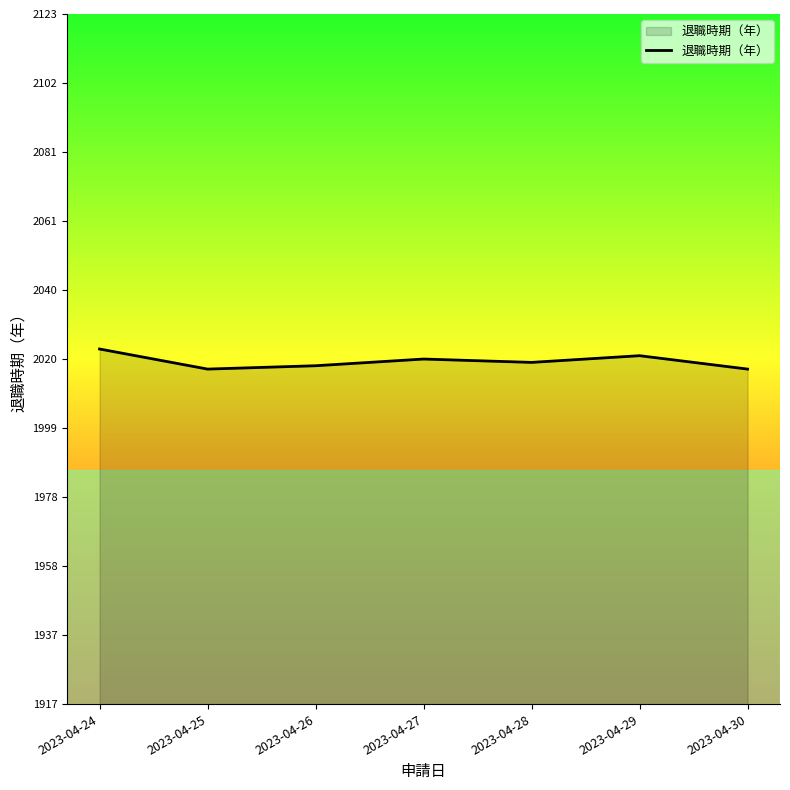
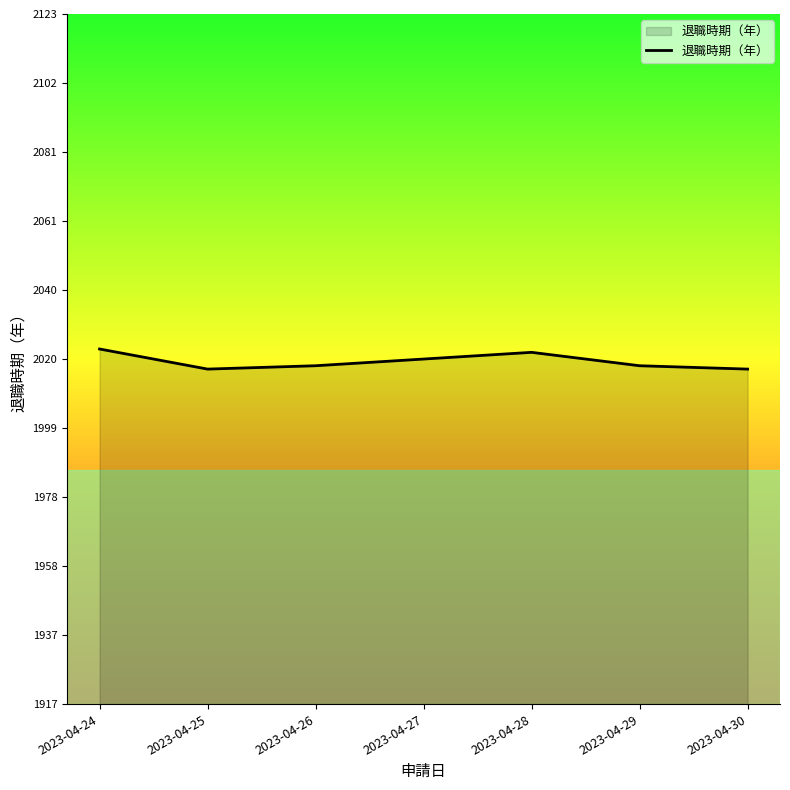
  {
    "2023-04-24": 2023,
    "2023-04-25": 2017,
    "2023-04-26": 2018,
    "2023-04-27": 2020,
-   "2023-04-28": 2019,
-   "2023-04-29": 2021,
+   "2023-04-28": 2022,
+   "2023-04-29": 2018,
    "2023-04-30": 2017
  }
